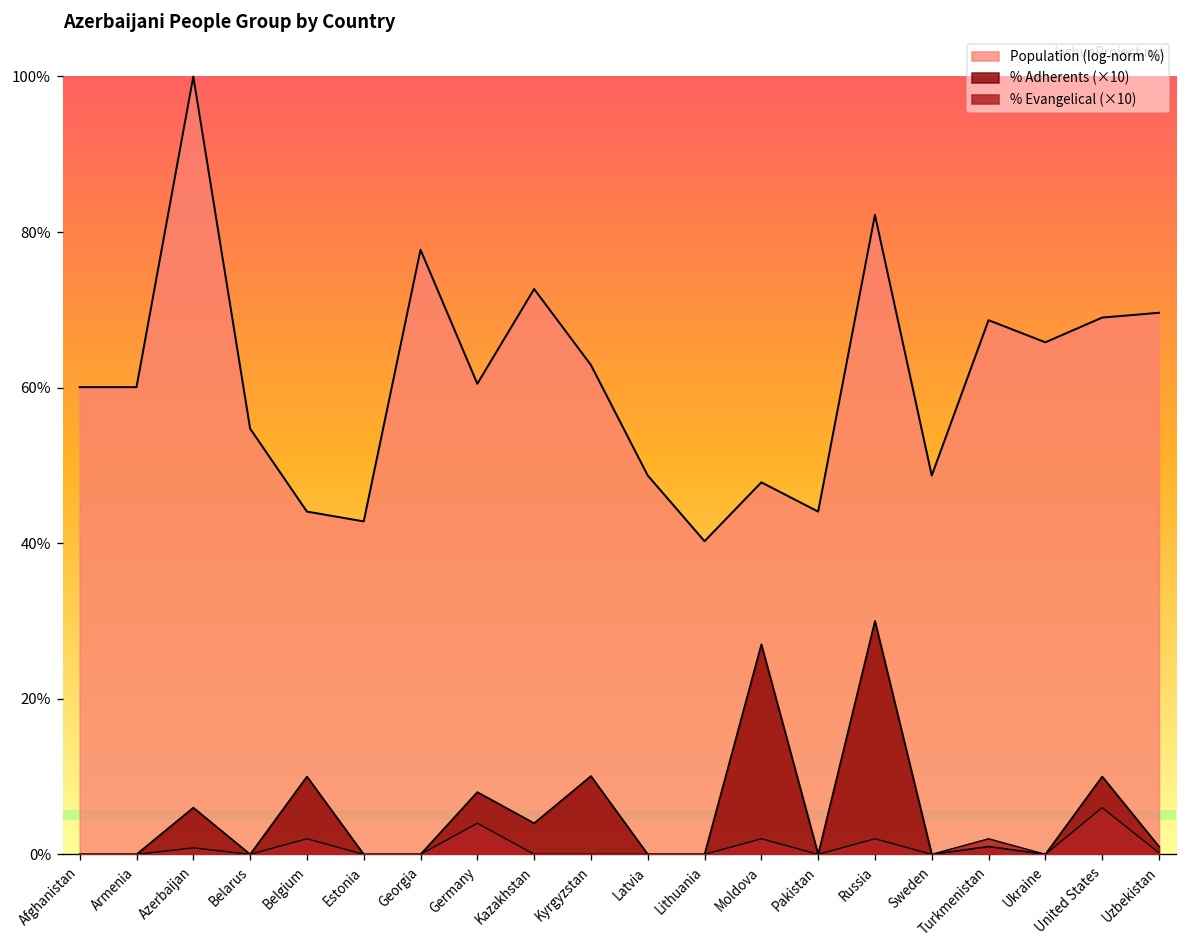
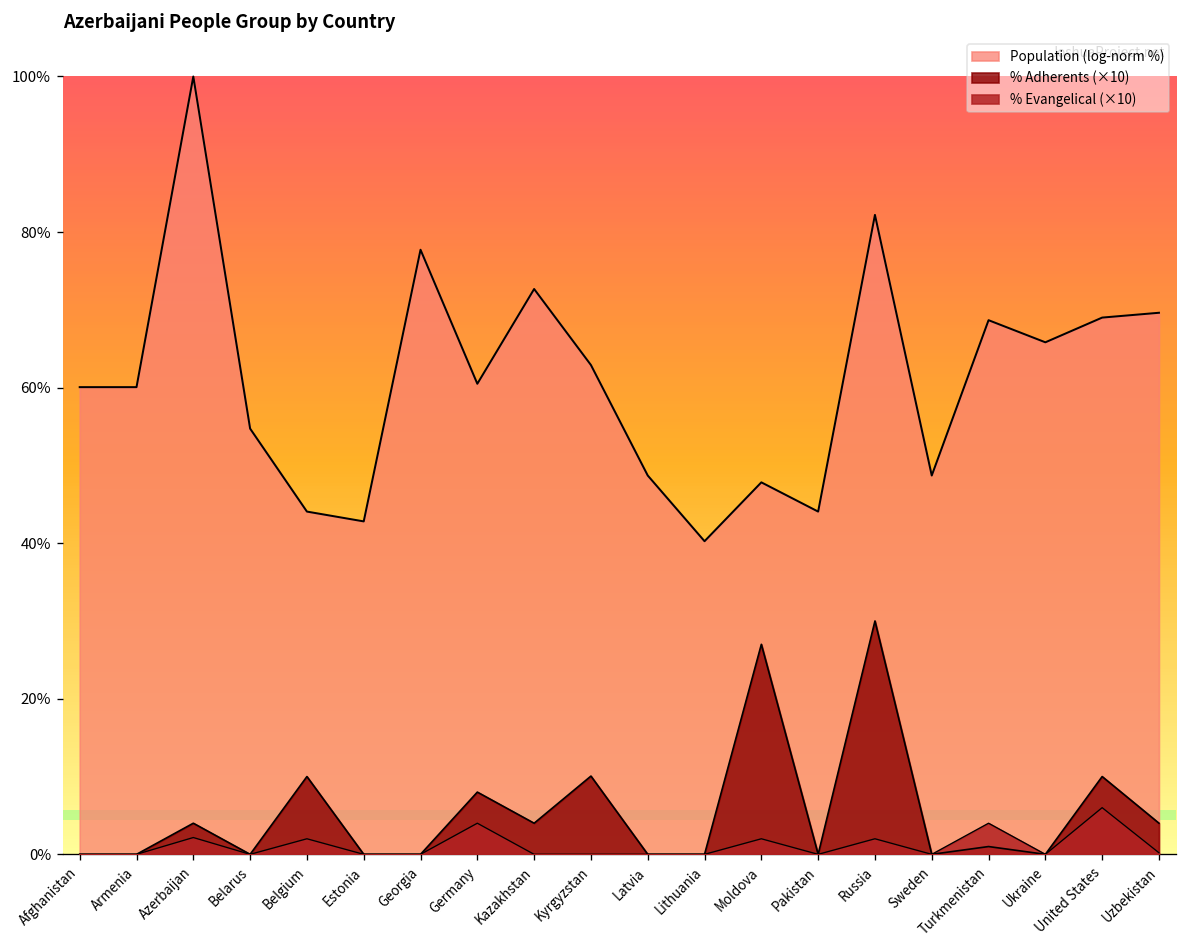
  {
    "Population (log-norm %)": {
      "Afghanistan": "60%",
      "Armenia": "60%",
      "Azerbaijan": "100%",
      "Belarus": "55%",
      "Belgium": "44%",
      "Estonia": "43%",
      "Georgia": "78%",
      "Germany": "60%",
      "Kazakhstan": "73%",
      "Kyrgyzstan": "63%",
      "Latvia": "49%",
      "Lithuania": "40%",
      "Moldova": "48%",
      "Pakistan": "44%",
      "Russia": "82%",
      "Sweden": "49%",
      "Turkmenistan": "69%",
      "Ukraine": "66%",
      "United States": "69%",
      "Uzbekistan": "70%"
    },
    "% Adherents (×10)": {
-     "Azerbaijan": "6%",
+     "Azerbaijan": "4%",
      "Belgium": "10%",
      "Germany": "8%",
      "Kazakhstan": "4%",
      "Kyrgyzstan": "10%",
      "Moldova": "27%",
      "Russia": "30%",
      "Turkmenistan": "1%",
      "United States": "10%",
-     "Uzbekistan": "1%"
+     "Uzbekistan": "4%"
    },
    "% Evangelical (×10)": {
-     "Azerbaijan": "1%",
+     "Azerbaijan": "2%",
      "Belgium": "2%",
      "Germany": "4%",
      "Kazakhstan": "0%",
      "Kyrgyzstan": "0%",
      "Moldova": "2%",
      "Russia": "2%",
-     "Turkmenistan": "2%",
+     "Turkmenistan": "4%",
      "United States": "6%",
      "Uzbekistan": "0%"
    }
  }
